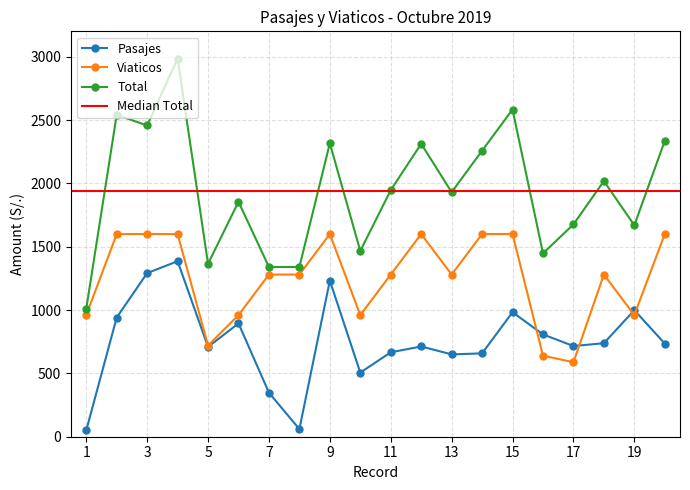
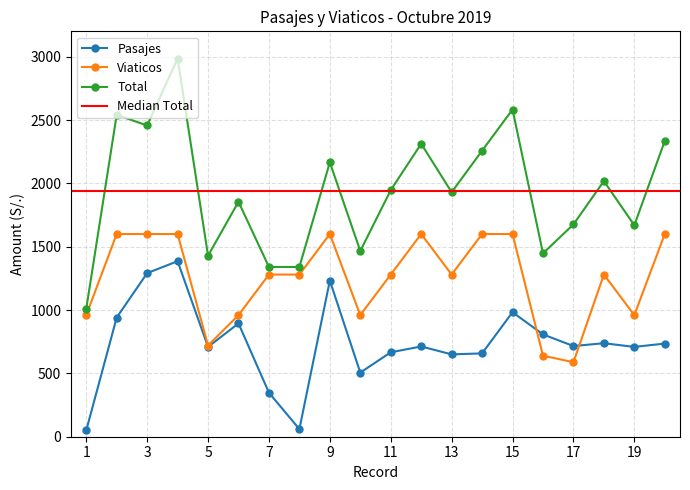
  {
    "Pasajes": {
      "1": 50,
      "3": 1290,
      "7": 350,
      "9": 1230,
      "11": 670,
      "13": 650,
      "15": 980,
      "17": 720,
-     "19": 1000
+     "19": 710
    },
    "Viaticos": {
      "1": 960,
      "3": 1600,
      "7": 1280,
      "9": 1600,
      "11": 1280,
      "13": 1280,
      "15": 1600,
      "17": 590,
      "19": 960
    },
    "Total": {
      "1": 1010,
      "3": 2460,
-     "5": 1360,
+     "5": 1430,
      "7": 1340,
-     "9": 2320,
+     "9": 2170,
      "11": 1950,
      "13": 1930,
      "15": 2580,
      "17": 1680,
      "19": 1670
    }
  }
